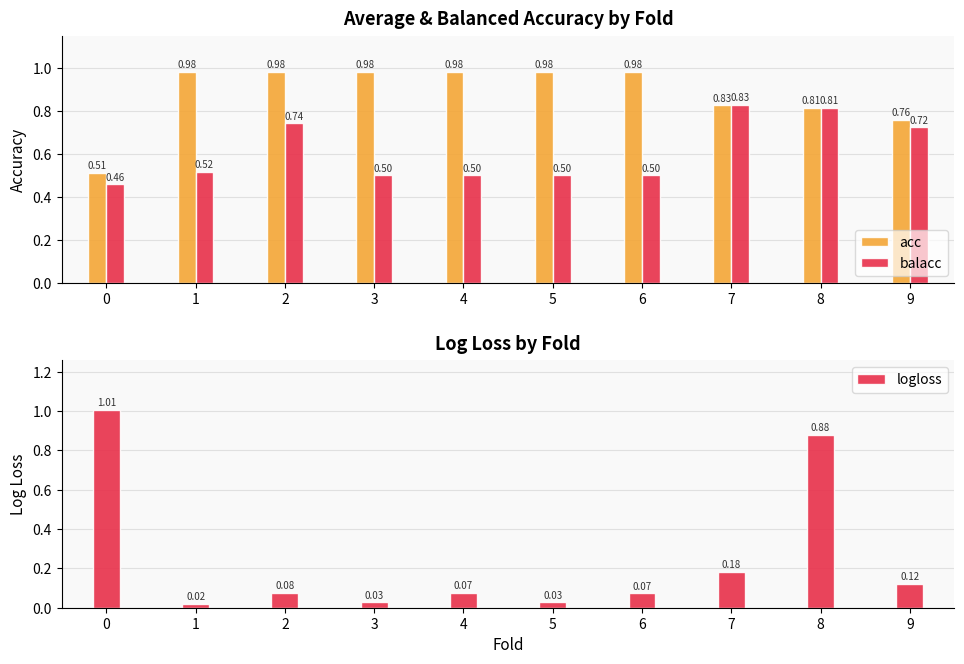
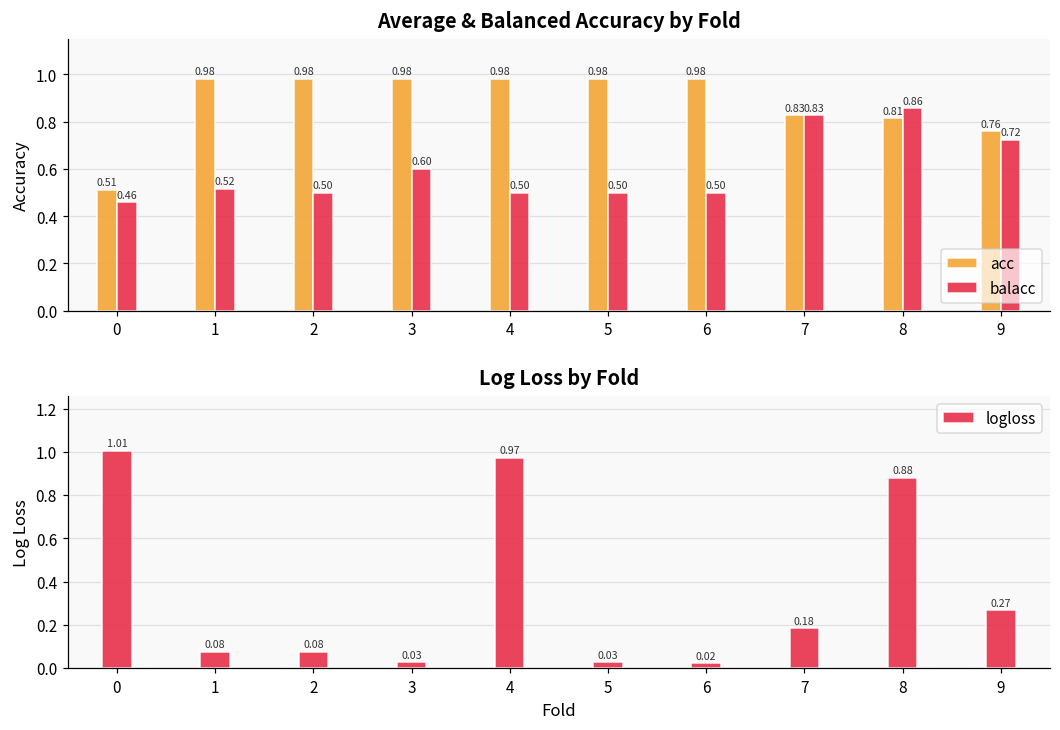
  {
    "Average & Balanced Accuracy by Fold": {
      "acc": {
        "0": 0.51,
        "1": 0.98,
        "2": 0.98,
        "3": 0.98,
        "4": 0.98,
        "5": 0.98,
        "6": 0.98,
        "7": 0.83,
        "8": 0.81,
        "9": 0.76
      },
      "balacc": {
        "0": 0.46,
        "1": 0.52,
-       "2": 0.74,
-       "3": 0.50,
+       "2": 0.50,
+       "3": 0.60,
        "4": 0.50,
        "5": 0.50,
        "6": 0.50,
        "7": 0.83,
-       "8": 0.81,
+       "8": 0.86,
        "9": 0.72
      }
    },
    "Log Loss by Fold": {
      "0": 1.01,
-     "1": 0.02,
+     "1": 0.08,
      "2": 0.08,
      "3": 0.03,
-     "4": 0.07,
+     "4": 0.97,
      "5": 0.03,
-     "6": 0.07,
+     "6": 0.02,
      "7": 0.18,
      "8": 0.88,
-     "9": 0.12
+     "9": 0.27
    }
  }
